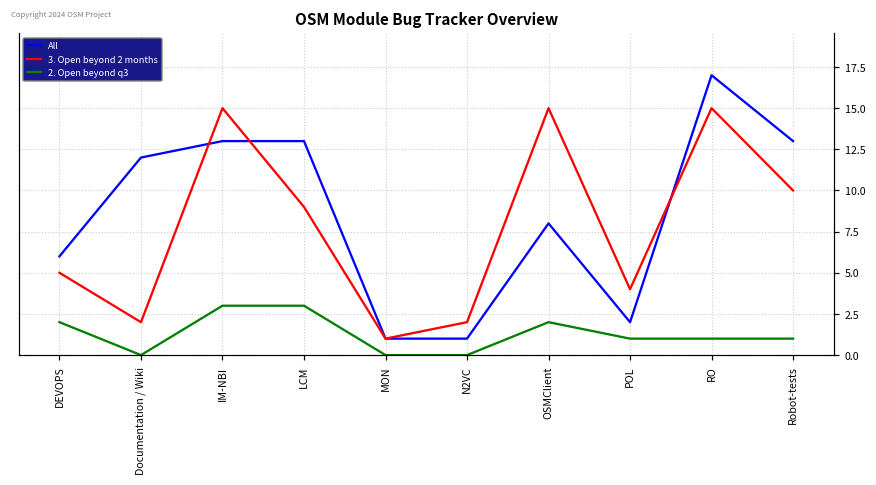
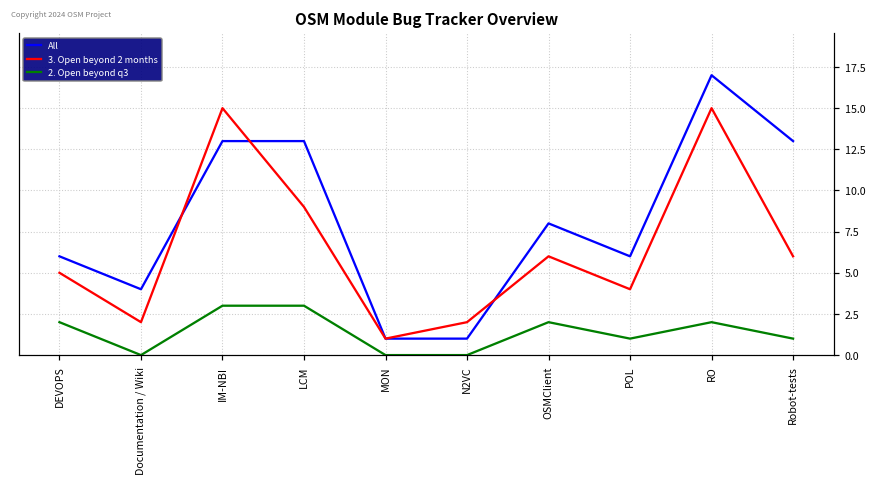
  {
    "All": {
      "DEVOPS": 6,
-     "Documentation / Wiki": 12,
+     "Documentation / Wiki": 4,
      "IM-NBI": 13,
      "LCM": 13,
      "N2VC": 1,
      "OSMClient": 8,
-     "POL": 2,
+     "POL": 6,
      "RO": 17,
      "Robot-tests": 13
    },
    "3. Open beyond 2 months": {
      "DEVOPS": 5,
      "Documentation / Wiki": 2,
      "IM-NBI": 15,
      "LCM": 9,
      "N2VC": 2,
-     "OSMClient": 15,
+     "OSMClient": 6,
      "POL": 4,
      "RO": 15,
-     "Robot-tests": 10
+     "Robot-tests": 6
    },
    "2. Open beyond q3": {
      "DEVOPS": 2,
      "Documentation / Wiki": 0,
      "IM-NBI": 3,
      "LCM": 3,
      "MON": 0,
      "N2VC": 0,
      "OSMClient": 2,
      "POL": 1,
-     "RO": 1,
+     "RO": 2,
      "Robot-tests": 1
    }
  }
